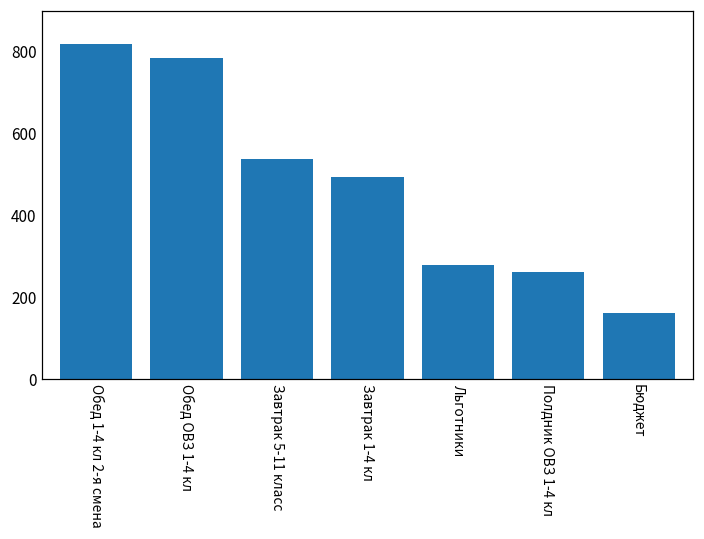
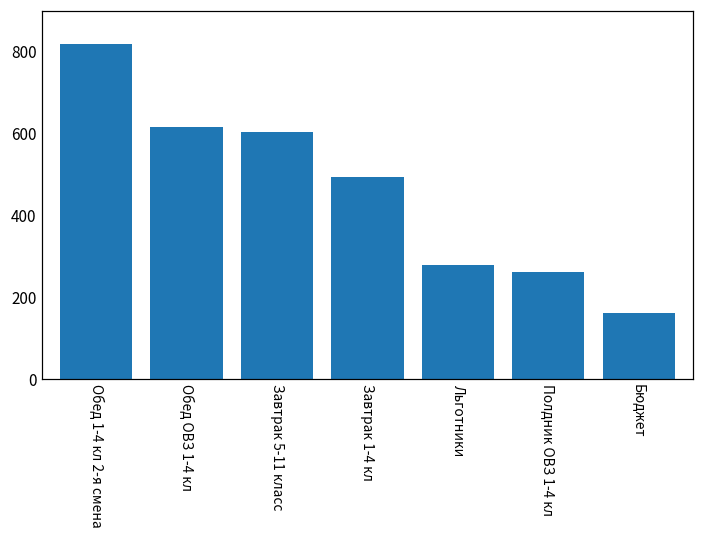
  {
    "Обед 1-4 кл 2-я смена": 820,
-   "Обед ОВЗ 1-4 кл": 780,
-   "Завтрак 5-11 класс": 540,
+   "Обед ОВЗ 1-4 кл": 620,
+   "Завтрак 5-11 класс": 600,
    "Завтрак 1-4 кл": 490,
    "Льготники": 280,
    "Полдник ОВЗ 1-4 кл": 260,
    "Бюджет": 160
  }
